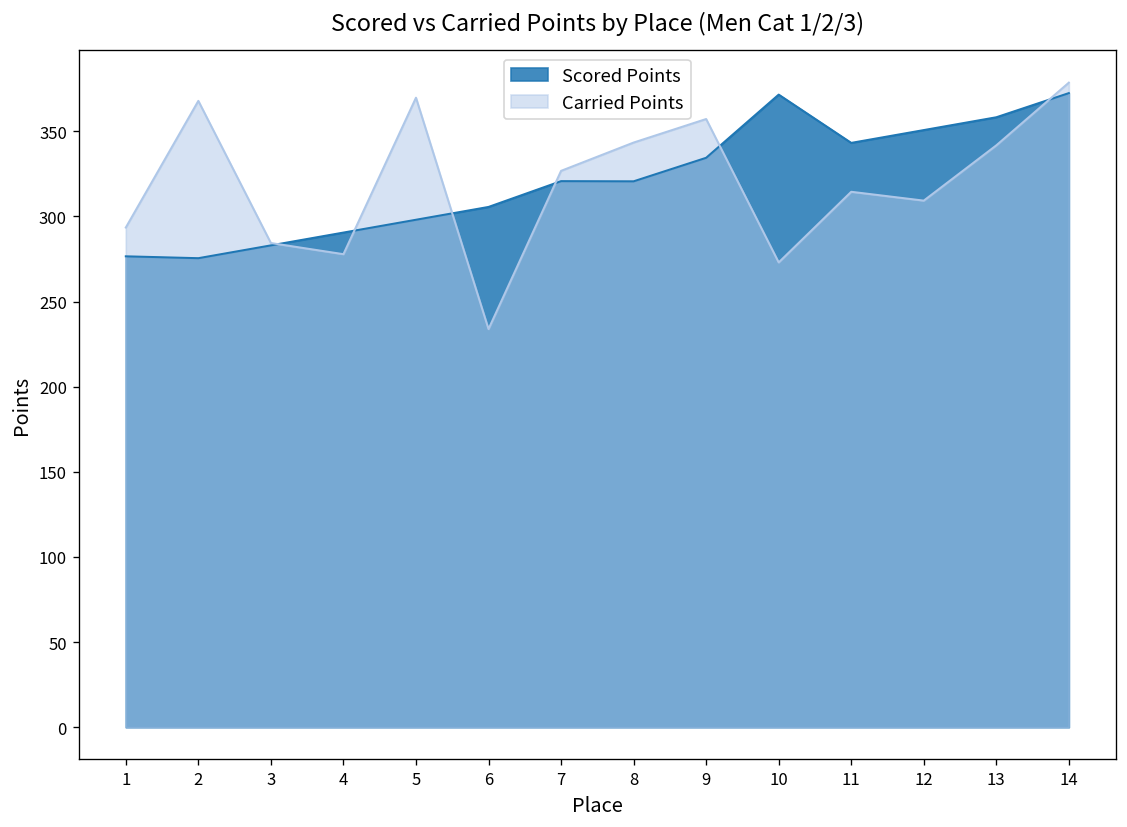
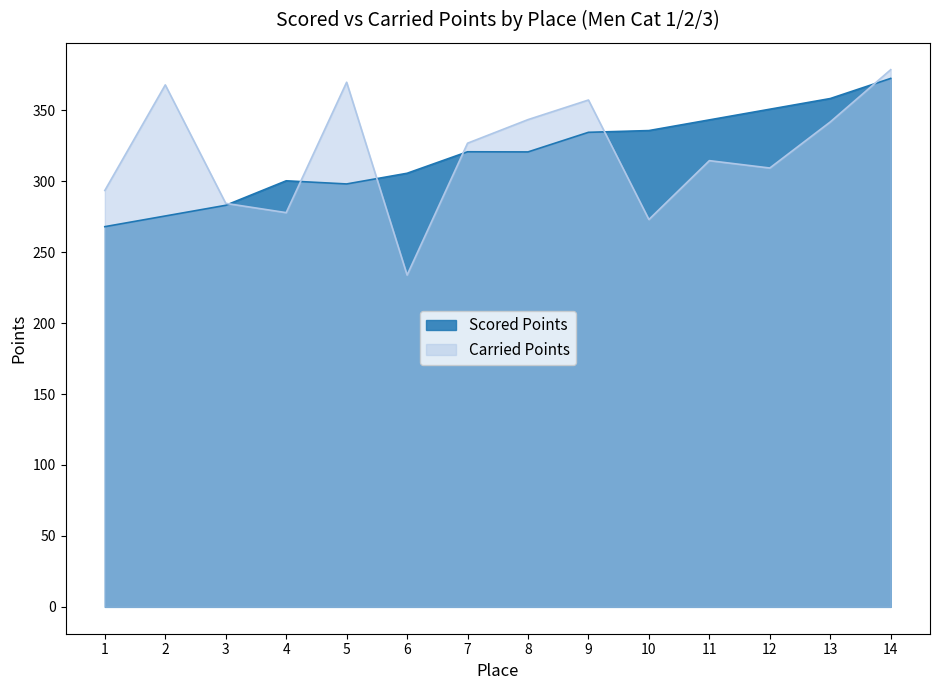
  {
    "Scored Points": {
-     "1": 277,
+     "1": 268,
      "2": 276,
-     "4": 291,
+     "4": 300,
      "5": 298,
      "6": 306,
      "7": 321,
      "8": 321,
      "9": 334,
-     "10": 372,
+     "10": 336,
      "11": 343,
      "12": 351,
      "13": 358,
      "14": 372
    },
    "Carried Points": {
      "1": 293,
      "2": 368,
      "4": 278,
      "5": 370,
      "6": 234,
      "7": 327,
      "8": 343,
      "9": 357,
      "10": 273,
      "11": 315,
      "12": 309,
      "13": 342,
      "14": 379
    }
  }
